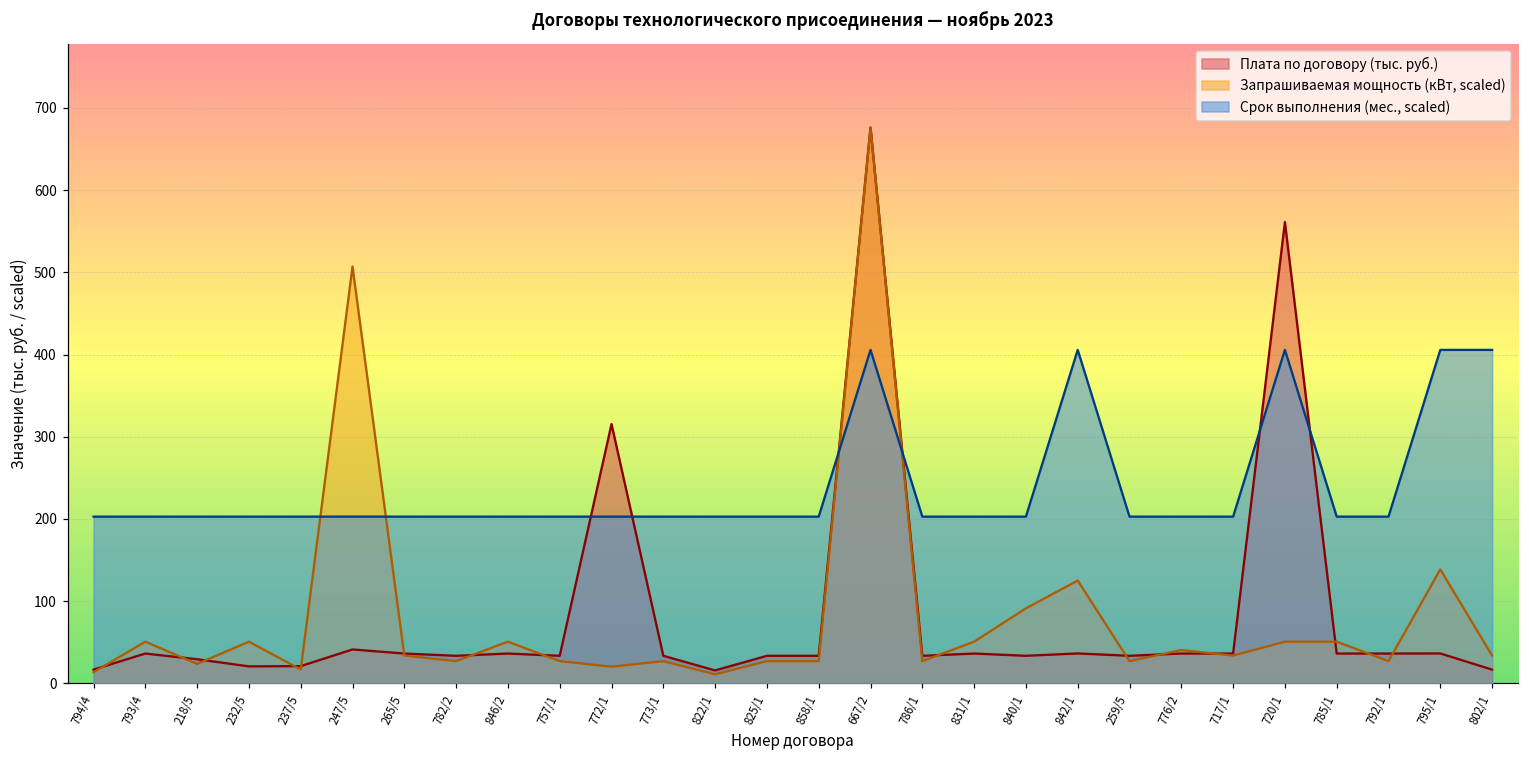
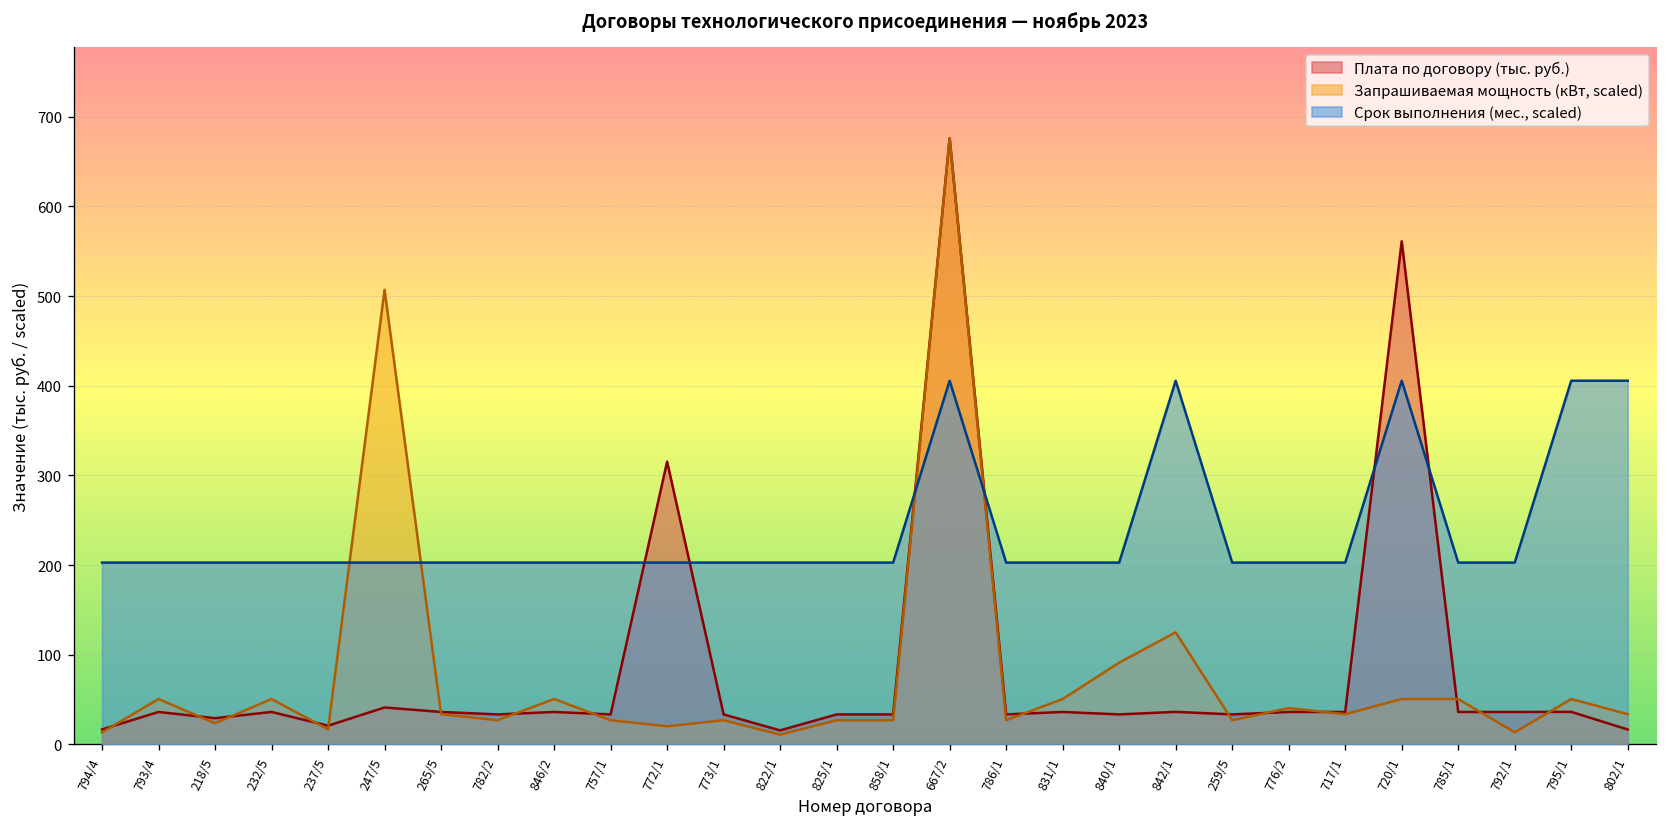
  {
    "Плата по договору (тыс. руб.)": {
      "793/4": 40,
      "218/5": 30,
-     "232/5": 20,
+     "232/5": 40,
      "237/5": 20,
      "247/5": 40,
      "782/2": 30,
      "846/2": 40,
      "757/1": 30,
      "772/1": 320,
      "773/1": 30,
      "822/1": 20,
      "825/1": 30,
      "858/1": 30,
      "786/1": 30,
      "831/1": 40,
      "840/1": 30,
      "842/1": 40,
      "259/5": 30,
      "776/2": 40,
      "720/1": 560,
      "785/1": 40,
      "792/1": 40,
      "795/1": 40,
      "802/1": 20
    },
    "Запрашиваемая мощность (кВт, scaled)": {
      "793/4": 50,
      "218/5": 20,
      "232/5": 50,
      "237/5": 20,
      "247/5": 510,
      "782/2": 30,
      "846/2": 50,
      "757/1": 30,
      "772/1": 20,
      "773/1": 30,
      "822/1": 10,
      "825/1": 30,
      "858/1": 30,
      "786/1": 30,
      "831/1": 50,
      "840/1": 90,
      "842/1": 130,
      "259/5": 30,
      "776/2": 40,
      "720/1": 50,
      "785/1": 50,
-     "792/1": 30,
-     "795/1": 140,
+     "792/1": 10,
+     "795/1": 50,
      "802/1": 30
    },
    "Срок выполнения (мес., scaled)": {
      "794/4": 200,
      "793/4": 200,
      "218/5": 200,
      "232/5": 200,
      "237/5": 200,
      "247/5": 200,
      "265/5": 200,
      "782/2": 200,
      "846/2": 200,
      "757/1": 200,
      "772/1": 200,
      "773/1": 200,
      "822/1": 200,
      "825/1": 200,
      "858/1": 200,
      "667/2": 410,
      "786/1": 200,
      "831/1": 200,
      "840/1": 200,
      "842/1": 410,
      "259/5": 200,
      "776/2": 200,
      "717/1": 200,
      "720/1": 410,
      "785/1": 200,
      "792/1": 200,
      "795/1": 410,
      "802/1": 410
    }
  }
